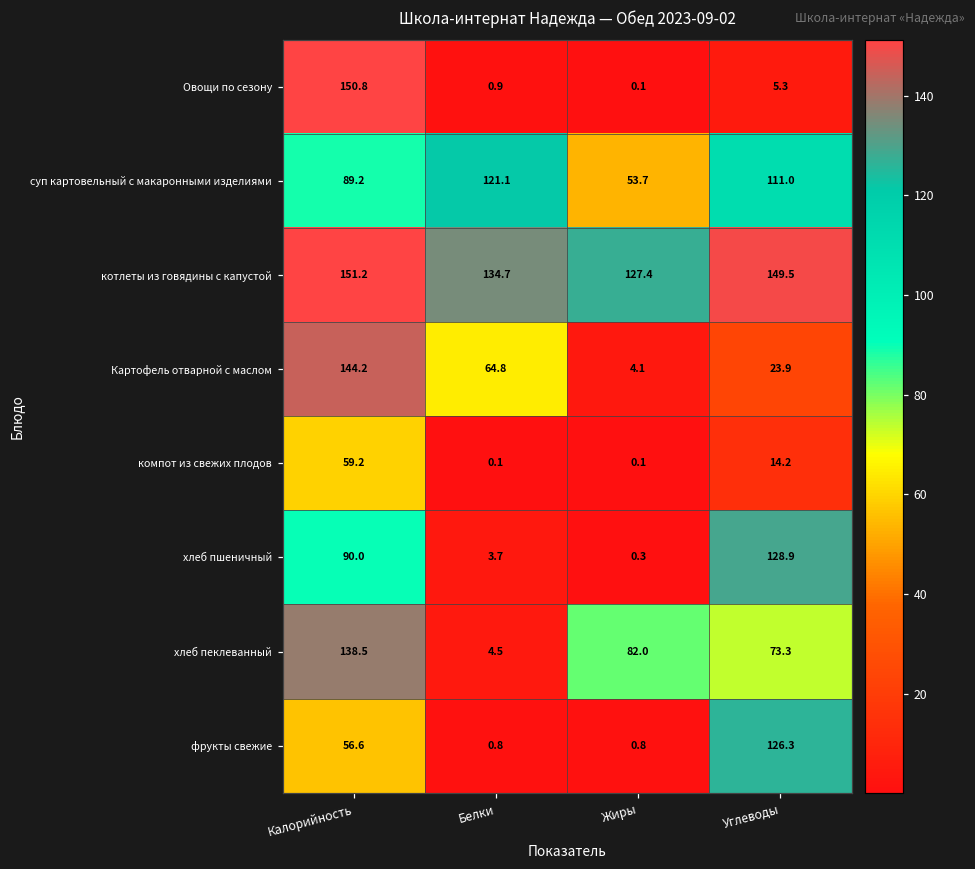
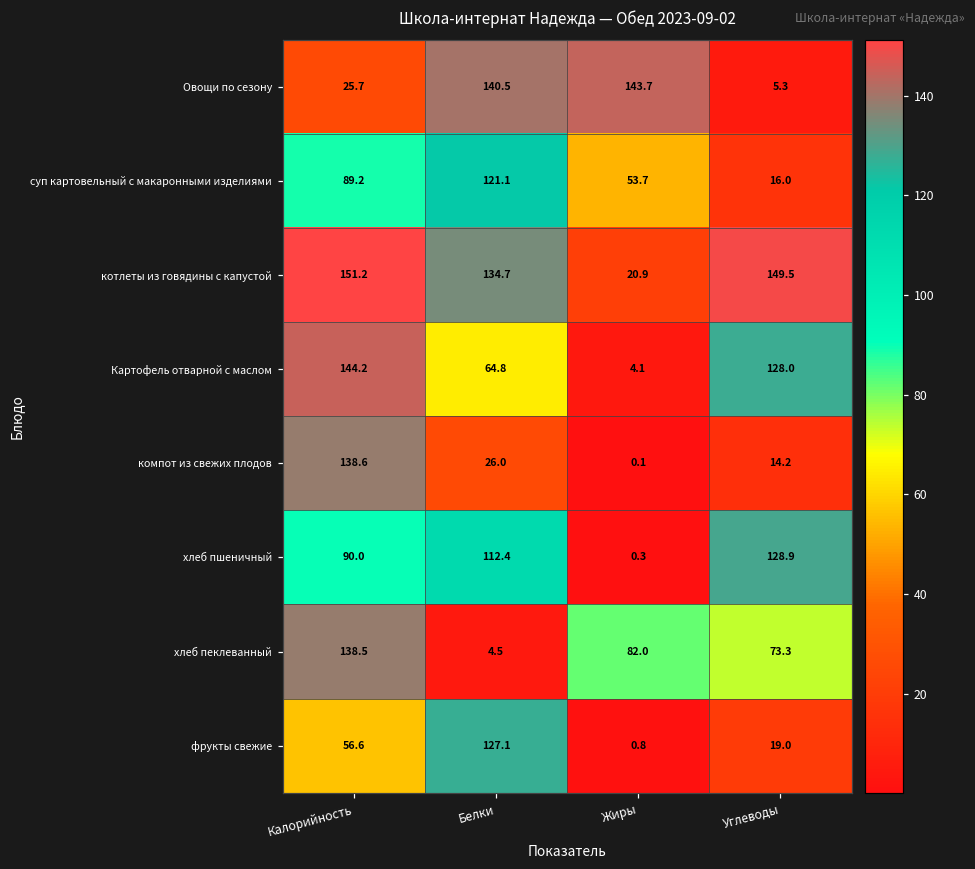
  {
    "Овощи по сезону": {
-     "Калорийность": 150.8,
-     "Белки": 0.9,
-     "Жиры": 0.1,
+     "Калорийность": 25.7,
+     "Белки": 140.5,
+     "Жиры": 143.7,
      "Углеводы": 5.3
    },
    "суп картовельный с макаронными изделиями": {
      "Калорийность": 89.2,
      "Белки": 121.1,
      "Жиры": 53.7,
-     "Углеводы": 111.0
+     "Углеводы": 16.0
    },
    "котлеты из говядины с капустой": {
      "Калорийность": 151.2,
      "Белки": 134.7,
-     "Жиры": 127.4,
+     "Жиры": 20.9,
      "Углеводы": 149.5
    },
    "Картофель отварной с маслом": {
      "Калорийность": 144.2,
      "Белки": 64.8,
      "Жиры": 4.1,
-     "Углеводы": 23.9
+     "Углеводы": 128.0
    },
    "компот из свежих плодов": {
-     "Калорийность": 59.2,
-     "Белки": 0.1,
+     "Калорийность": 138.6,
+     "Белки": 26.0,
      "Жиры": 0.1,
      "Углеводы": 14.2
    },
    "хлеб пшеничный": {
      "Калорийность": 90.0,
-     "Белки": 3.7,
+     "Белки": 112.4,
      "Жиры": 0.3,
      "Углеводы": 128.9
    },
    "хлеб пеклеванный": {
      "Калорийность": 138.5,
      "Белки": 4.5,
      "Жиры": 82.0,
      "Углеводы": 73.3
    },
    "фрукты свежие": {
      "Калорийность": 56.6,
-     "Белки": 0.8,
+     "Белки": 127.1,
      "Жиры": 0.8,
-     "Углеводы": 126.3
+     "Углеводы": 19.0
    }
  }
